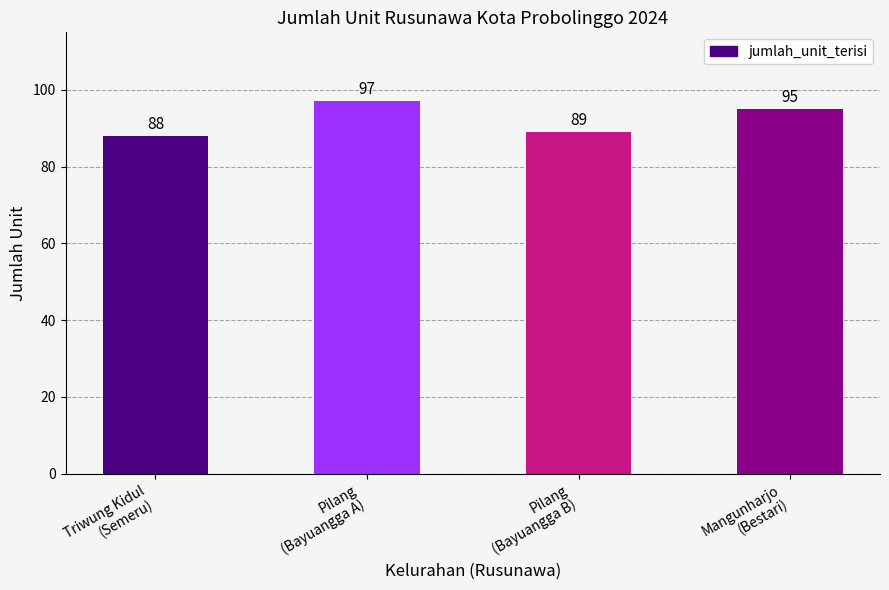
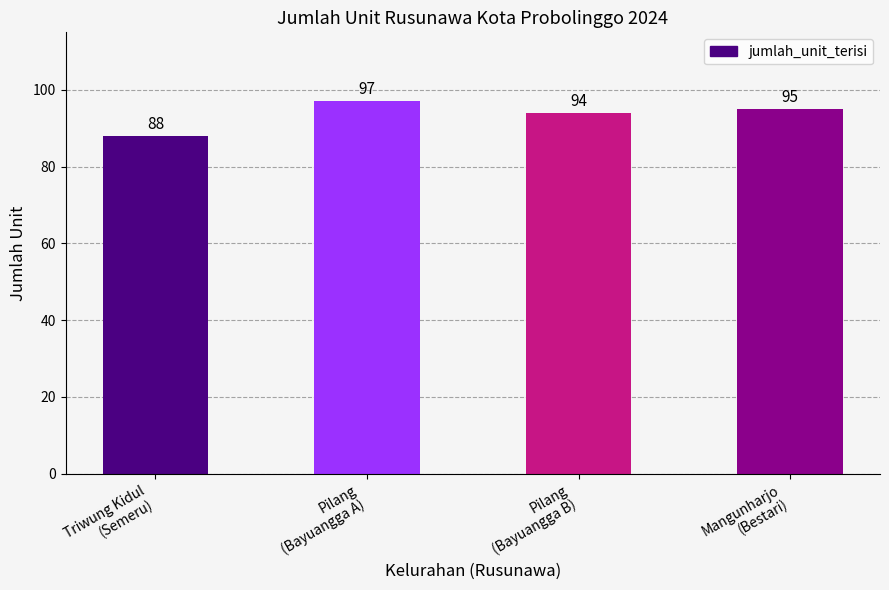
  {
    "Triwung Kidul (Semeru)": 88,
    "Pilang (Bayuangga A)": 97,
-   "Pilang (Bayuangga B)": 89,
+   "Pilang (Bayuangga B)": 94,
    "Mangunharjo (Bestari)": 95
  }
